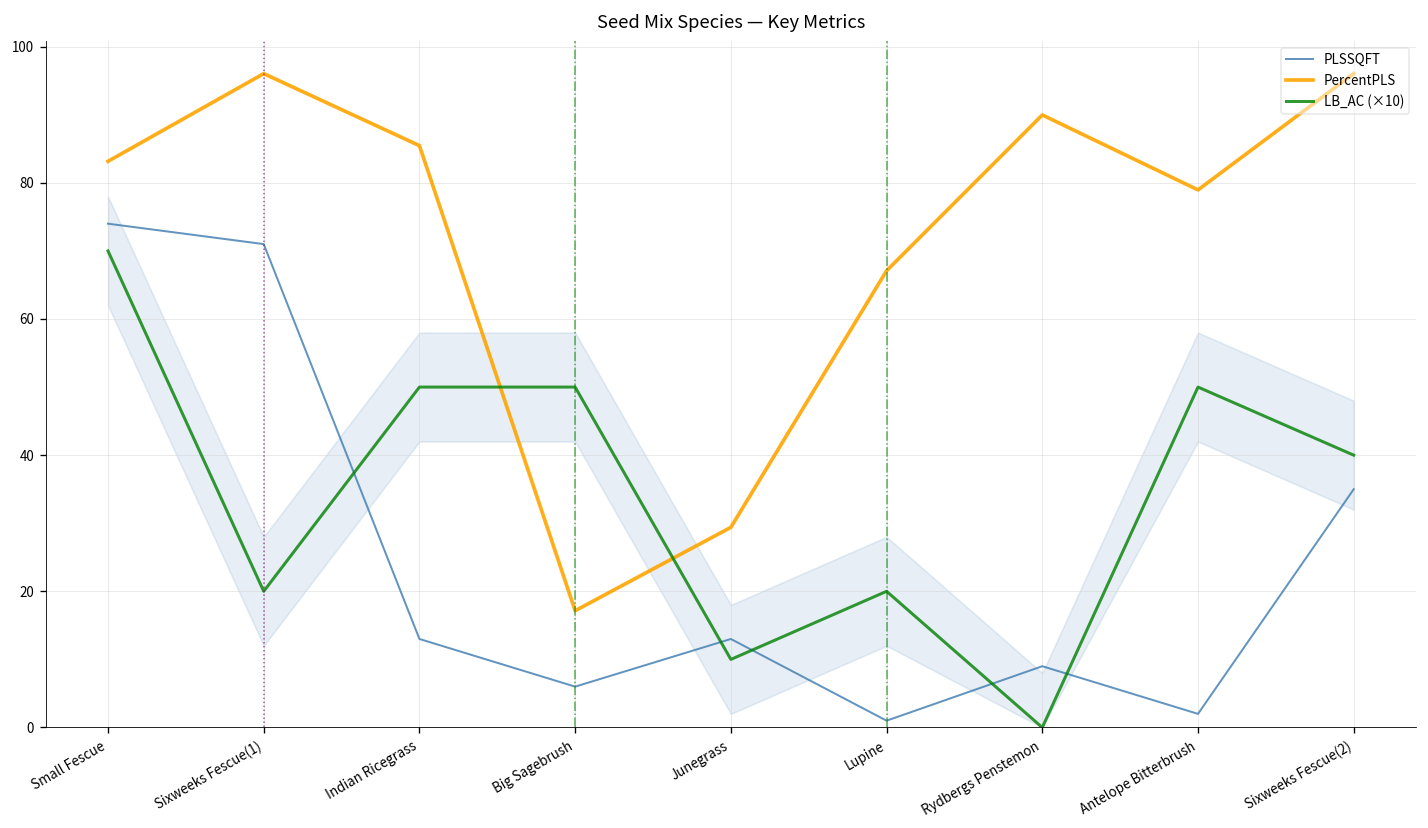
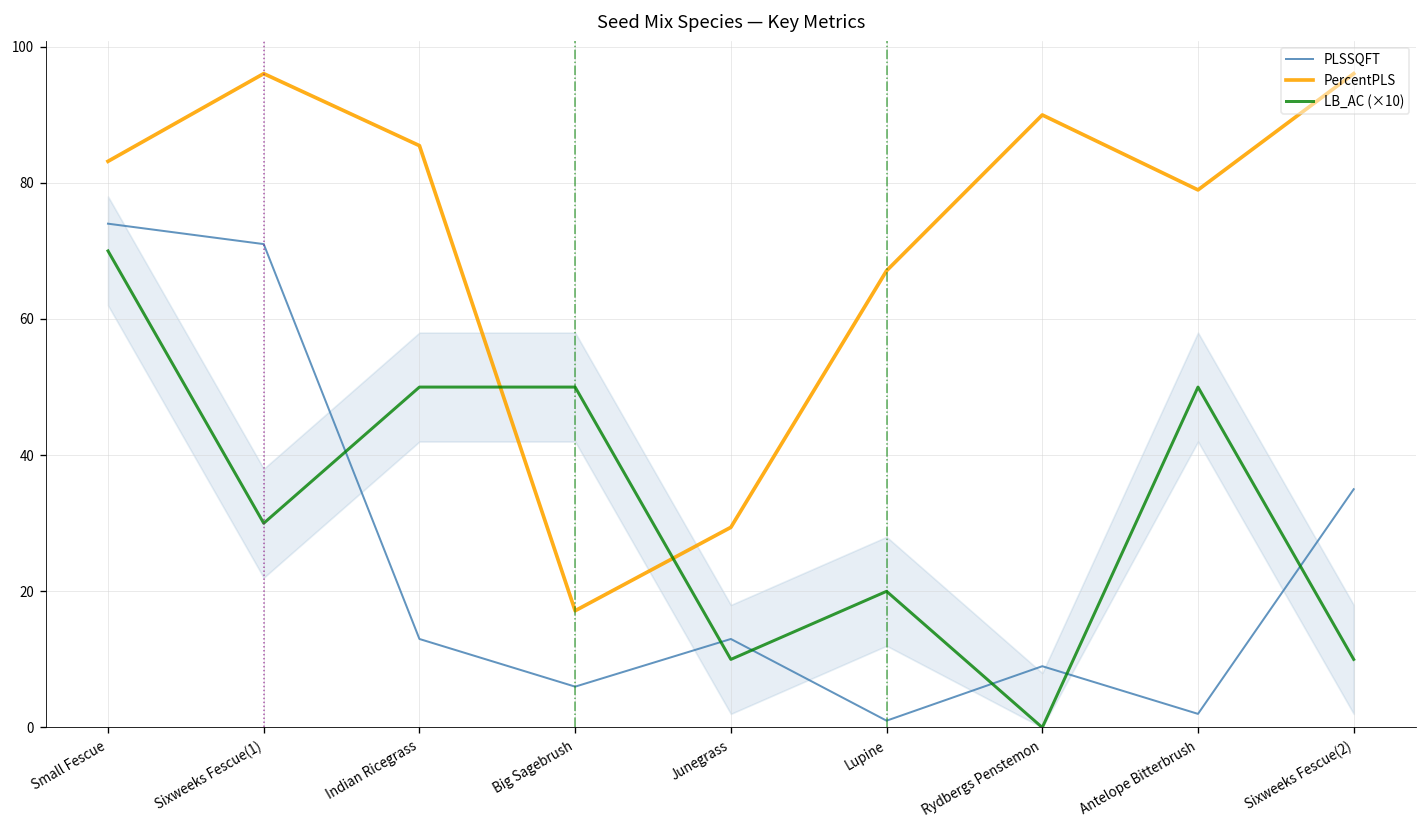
  {
    "PercentPLS": {
      "Small Fescue": 83,
      "Sixweeks Fescue(1)": 96,
      "Indian Ricegrass": 85,
      "Big Sagebrush": 17,
      "Junegrass": 29,
      "Lupine": 67,
      "Rydbergs Penstemon": 90,
      "Antelope Bitterbrush": 79
    },
    "LB_AC (×10)": {
      "Small Fescue": 70,
-     "Sixweeks Fescue(1)": 20,
+     "Sixweeks Fescue(1)": 30,
      "Indian Ricegrass": 50,
      "Big Sagebrush": 50,
      "Junegrass": 10,
      "Lupine": 20,
      "Rydbergs Penstemon": 0,
      "Antelope Bitterbrush": 50,
-     "Sixweeks Fescue(2)": 40
+     "Sixweeks Fescue(2)": 10
    }
  }
